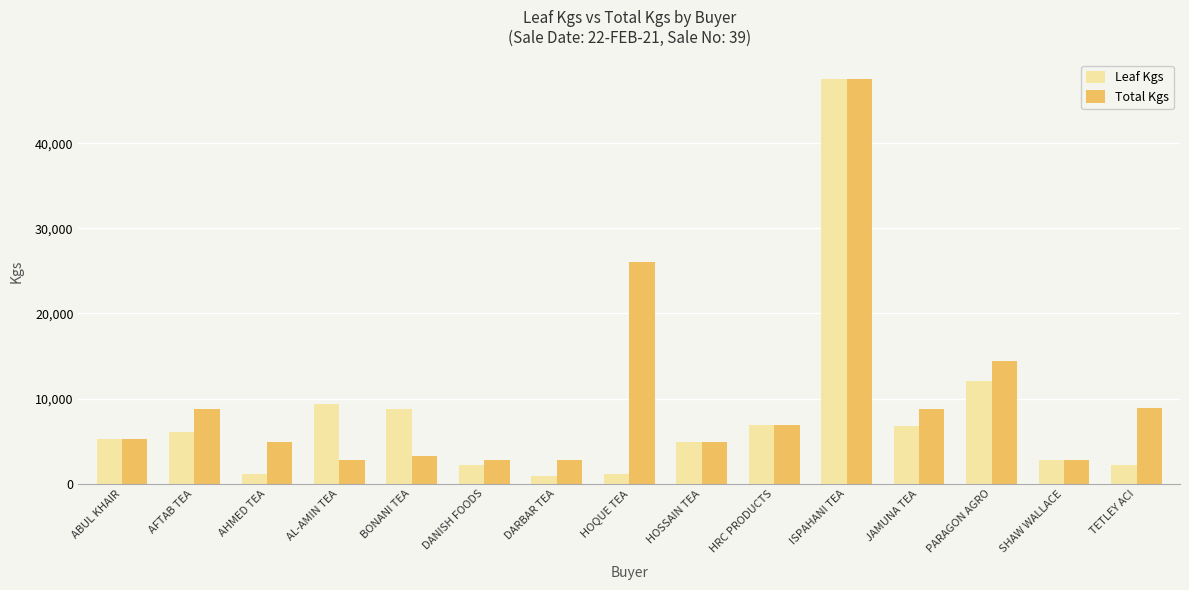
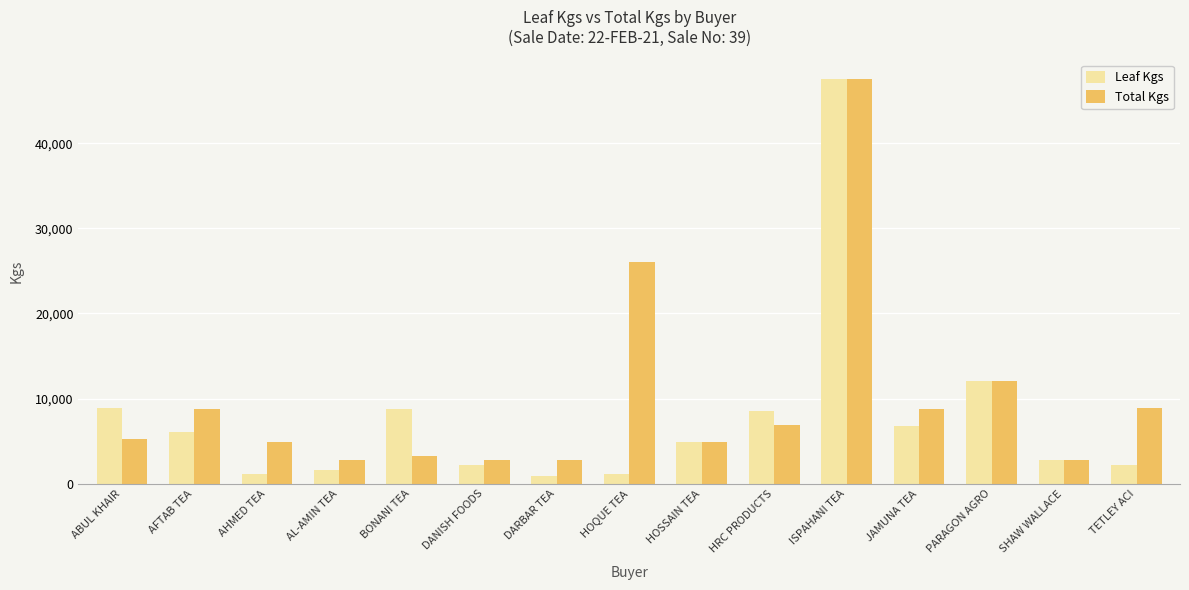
  {
    "Leaf Kgs": {
-     "ABUL KHAIR": "5,000",
+     "ABUL KHAIR": "9,000",
      "AFTAB TEA": "6,000",
      "AHMED TEA": "1,000",
-     "AL-AMIN TEA": "9,000",
+     "AL-AMIN TEA": "2,000",
      "BONANI TEA": "9,000",
      "DANISH FOODS": "2,000",
      "DARBAR TEA": "1,000",
      "HOQUE TEA": "1,000",
      "HOSSAIN TEA": "5,000",
-     "HRC PRODUCTS": "7,000",
+     "HRC PRODUCTS": "9,000",
      "ISPAHANI TEA": "47,000",
      "JAMUNA TEA": "7,000",
      "PARAGON AGRO": "12,000",
      "SHAW WALLACE": "3,000",
      "TETLEY ACI": "2,000"
    },
    "Total Kgs": {
      "ABUL KHAIR": "5,000",
      "AFTAB TEA": "9,000",
      "AHMED TEA": "5,000",
      "AL-AMIN TEA": "3,000",
      "BONANI TEA": "3,000",
      "DANISH FOODS": "3,000",
      "DARBAR TEA": "3,000",
      "HOQUE TEA": "26,000",
      "HOSSAIN TEA": "5,000",
      "HRC PRODUCTS": "7,000",
      "ISPAHANI TEA": "47,000",
      "JAMUNA TEA": "9,000",
-     "PARAGON AGRO": "14,000",
+     "PARAGON AGRO": "12,000",
      "SHAW WALLACE": "3,000",
      "TETLEY ACI": "9,000"
    }
  }
